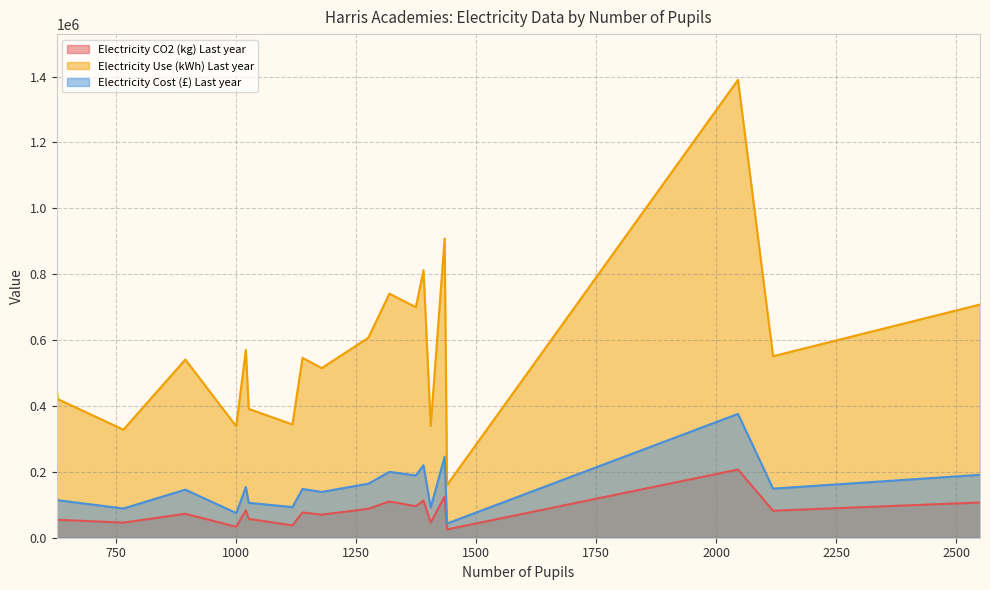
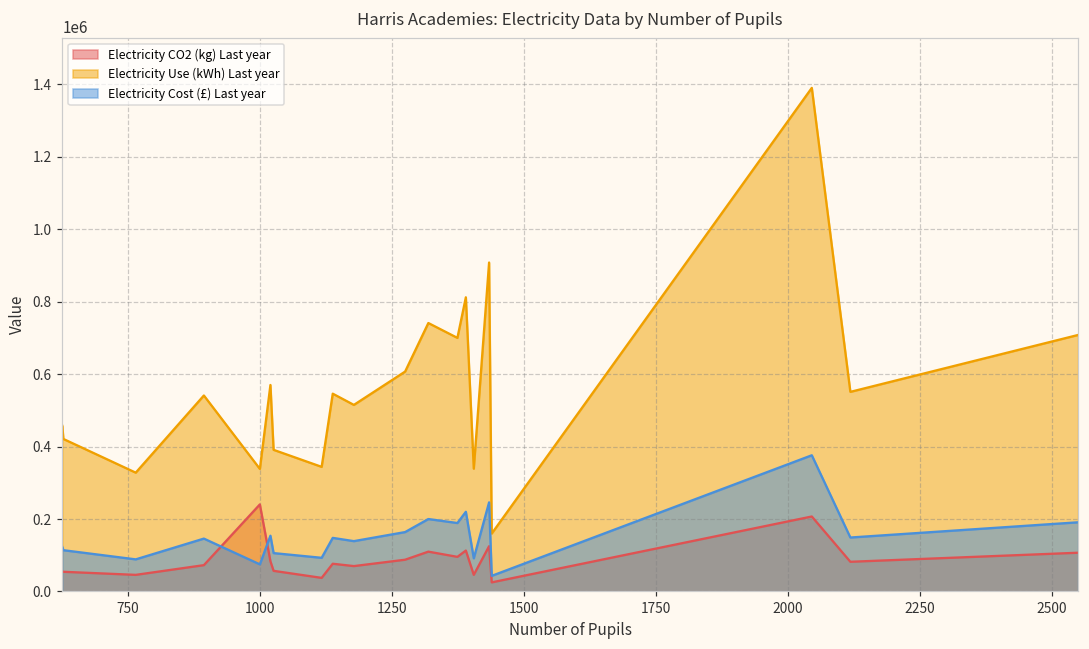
  {
    "Electricity CO2 (kg) Last year": {
-     "1000": 30000
+     "1000": 240000
    },
    "Electricity Use (kWh) Last year": {
      "1000": 340000
    },
    "Electricity Cost (£) Last year": {
      "1000": 70000
    }
  }
